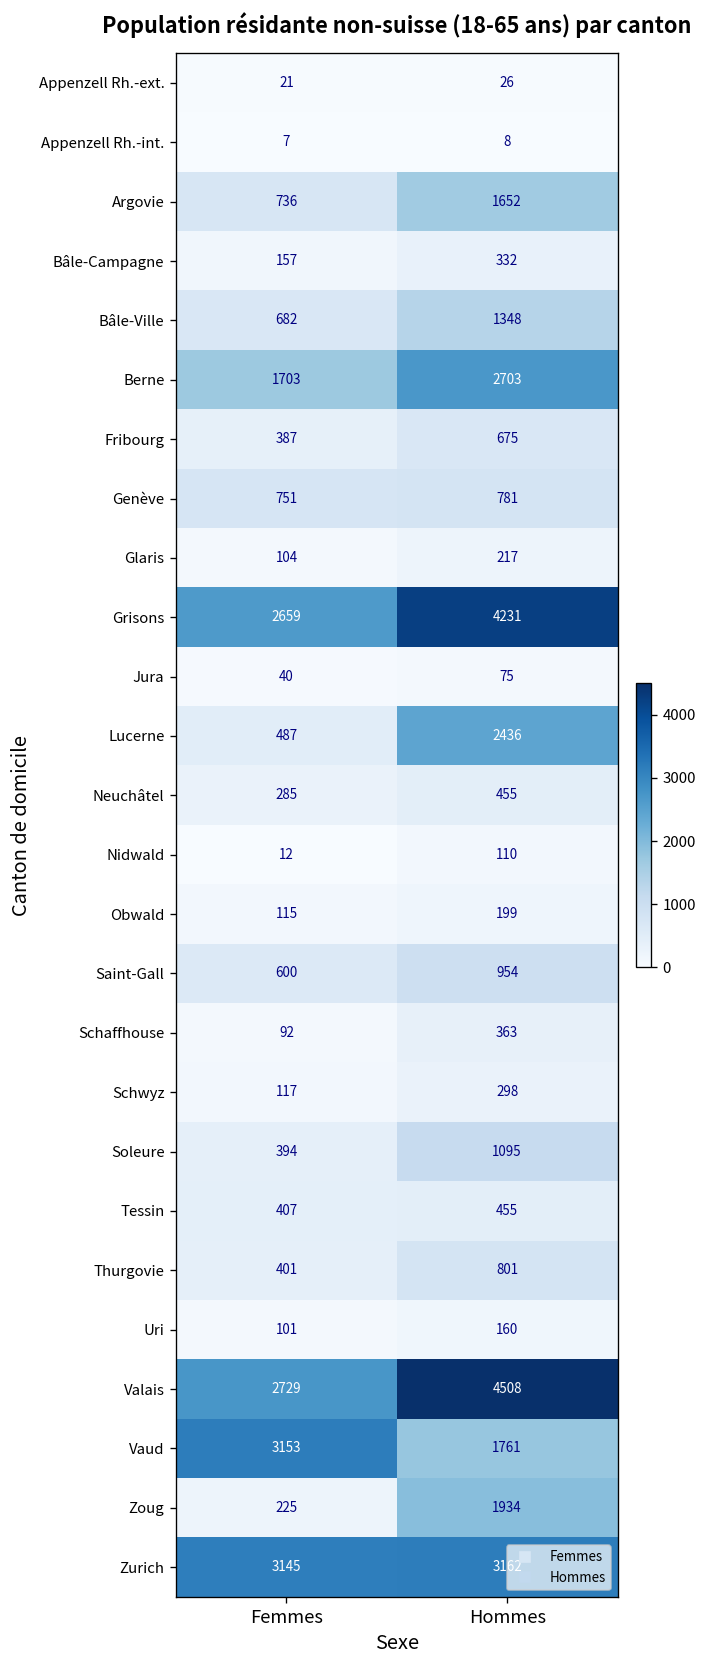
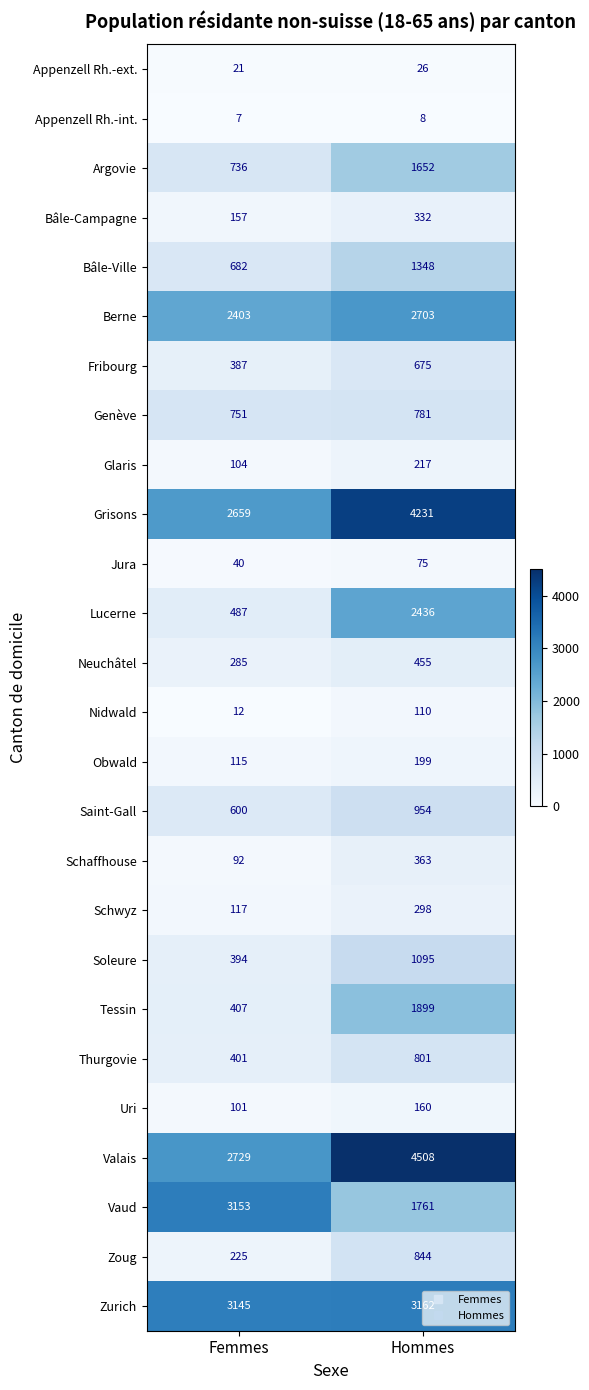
  {
    "Appenzell Rh.-ext.": {
      "Femmes": 21,
      "Hommes": 26
    },
    "Appenzell Rh.-int.": {
      "Femmes": 7,
      "Hommes": 8
    },
    "Argovie": {
      "Femmes": 736,
      "Hommes": 1652
    },
    "Bâle-Campagne": {
      "Femmes": 157,
      "Hommes": 332
    },
    "Bâle-Ville": {
      "Femmes": 682,
      "Hommes": 1348
    },
    "Berne": {
-     "Femmes": 1703,
+     "Femmes": 2403,
      "Hommes": 2703
    },
    "Fribourg": {
      "Femmes": 387,
      "Hommes": 675
    },
    "Genève": {
      "Femmes": 751,
      "Hommes": 781
    },
    "Glaris": {
      "Femmes": 104,
      "Hommes": 217
    },
    "Grisons": {
      "Femmes": 2659,
      "Hommes": 4231
    },
    "Jura": {
      "Femmes": 40,
      "Hommes": 75
    },
    "Lucerne": {
      "Femmes": 487,
      "Hommes": 2436
    },
    "Neuchâtel": {
      "Femmes": 285,
      "Hommes": 455
    },
    "Nidwald": {
      "Femmes": 12,
      "Hommes": 110
    },
    "Obwald": {
      "Femmes": 115,
      "Hommes": 199
    },
    "Saint-Gall": {
      "Femmes": 600,
      "Hommes": 954
    },
    "Schaffhouse": {
      "Femmes": 92,
      "Hommes": 363
    },
    "Schwyz": {
      "Femmes": 117,
      "Hommes": 298
    },
    "Soleure": {
      "Femmes": 394,
      "Hommes": 1095
    },
    "Tessin": {
      "Femmes": 407,
-     "Hommes": 455
+     "Hommes": 1899
    },
    "Thurgovie": {
      "Femmes": 401,
      "Hommes": 801
    },
    "Uri": {
      "Femmes": 101,
      "Hommes": 160
    },
    "Valais": {
      "Femmes": 2729,
      "Hommes": 4508
    },
    "Vaud": {
      "Femmes": 3153,
      "Hommes": 1761
    },
    "Zoug": {
      "Femmes": 225,
-     "Hommes": 1934
+     "Hommes": 844
    },
    "Zurich": {
      "Femmes": 3145
    }
  }
